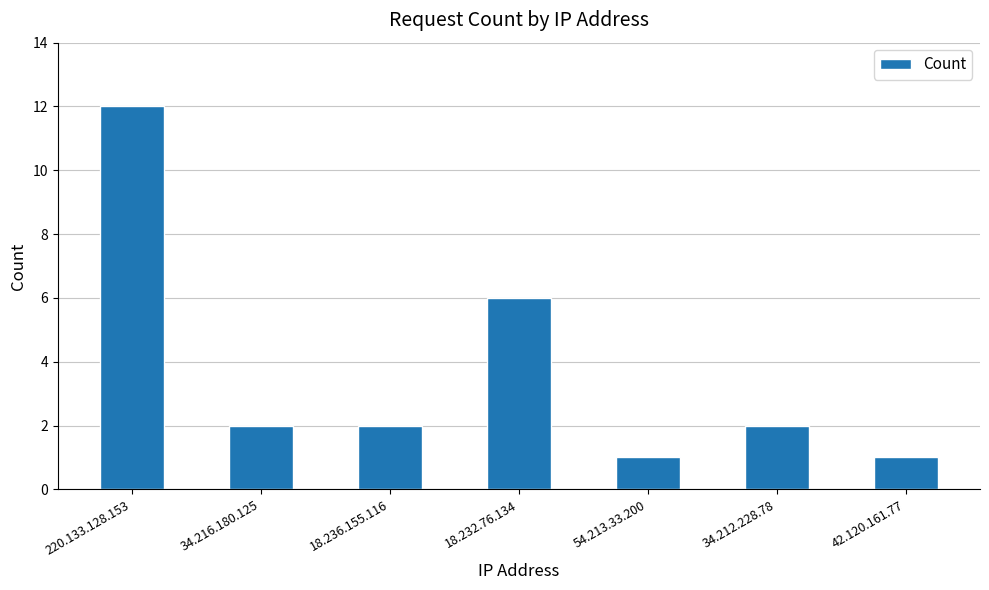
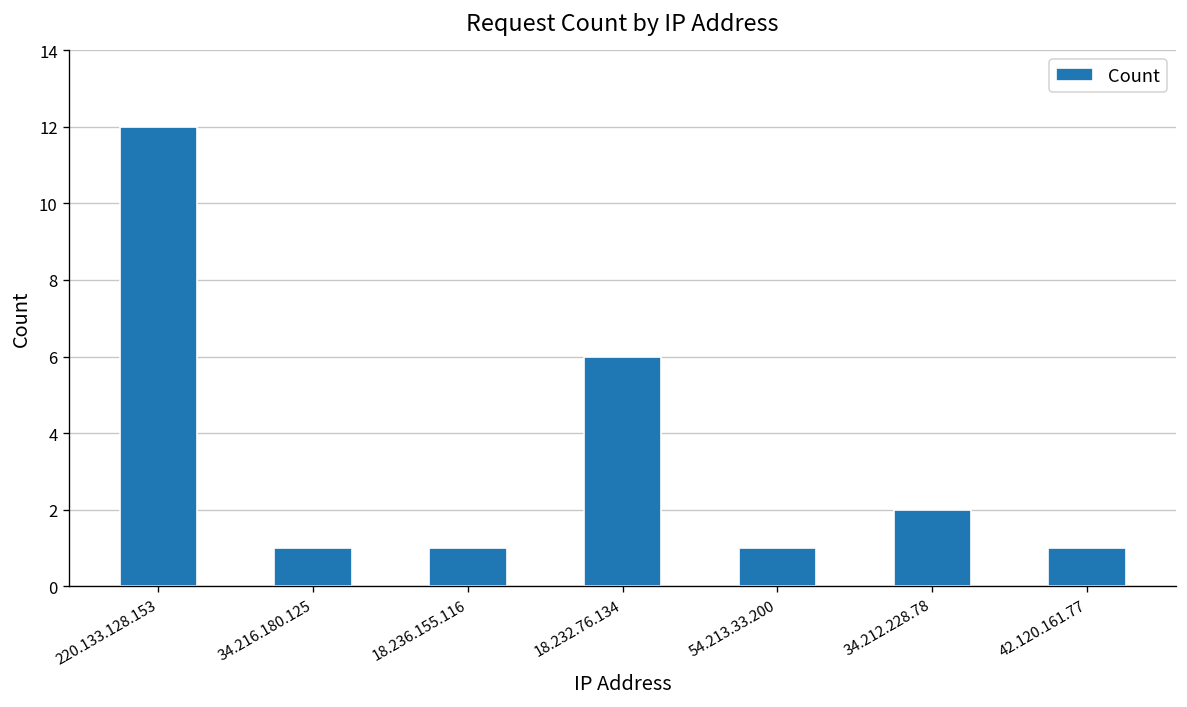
  {
    "220.133.128.153": 12,
-   "34.216.180.125": 2,
-   "18.236.155.116": 2,
+   "34.216.180.125": 1,
+   "18.236.155.116": 1,
    "18.232.76.134": 6,
    "54.213.33.200": 1,
    "34.212.228.78": 2,
    "42.120.161.77": 1
  }
